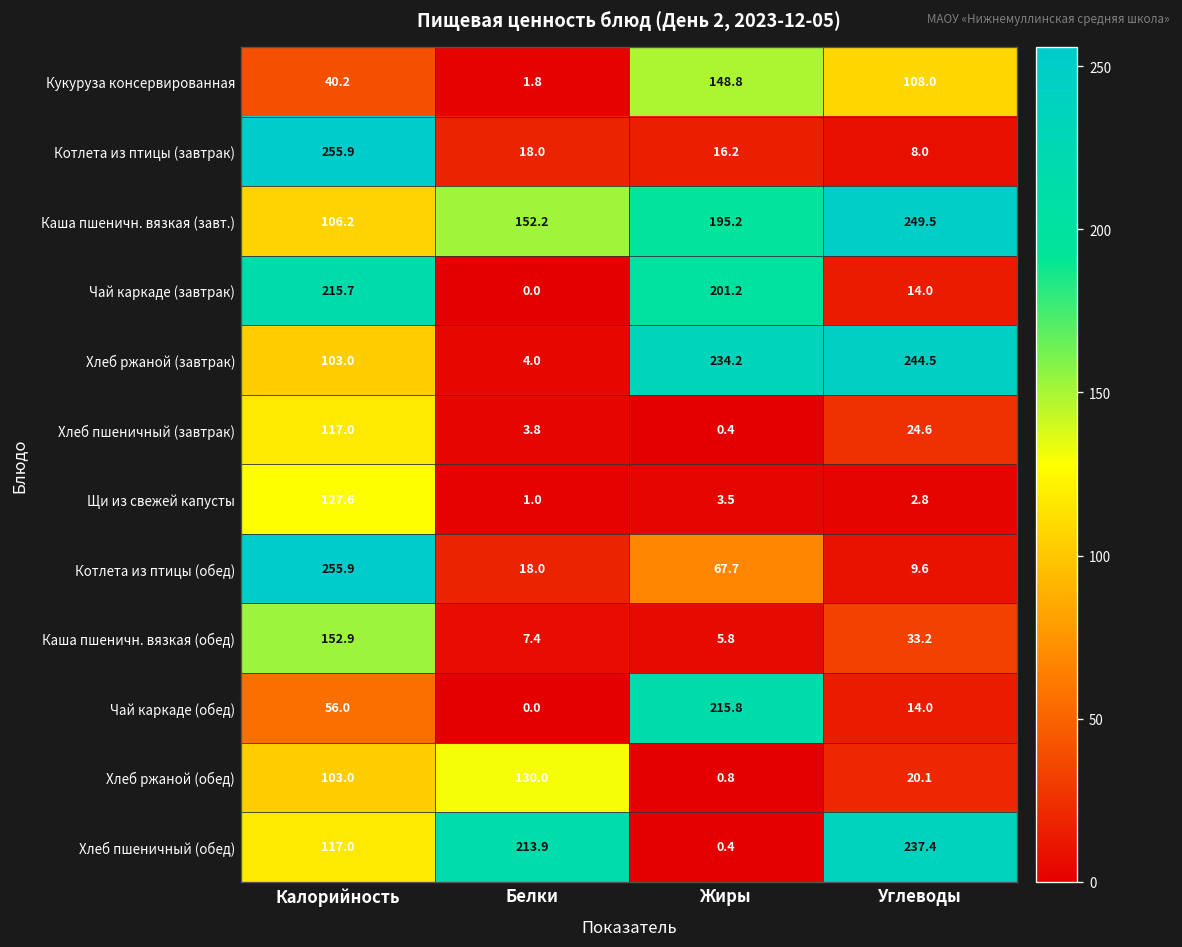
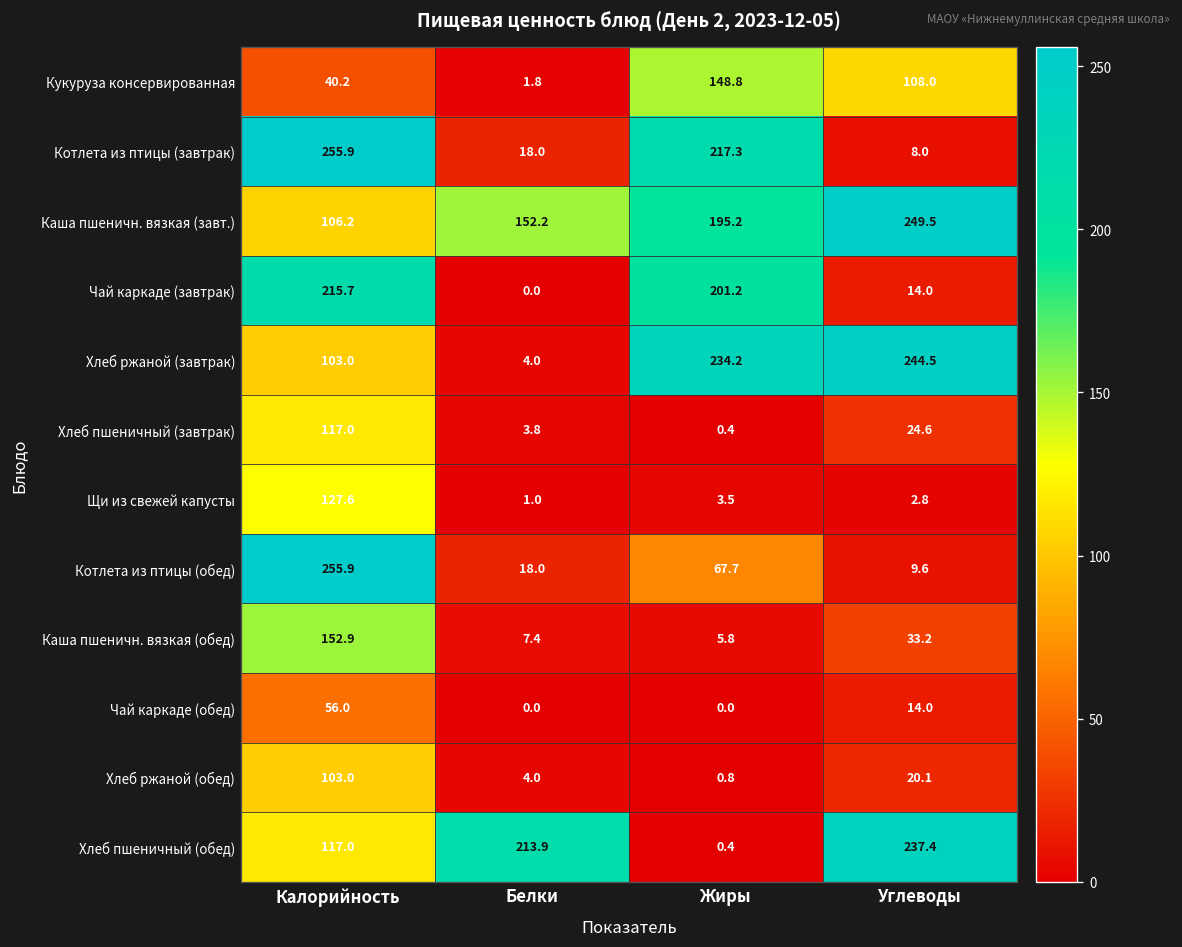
  {
    "Кукуруза консервированная": {
      "Калорийность": 40.2,
      "Белки": 1.8,
      "Жиры": 148.8,
      "Углеводы": 108.0
    },
    "Котлета из птицы (завтрак)": {
      "Калорийность": 255.9,
      "Белки": 18.0,
-     "Жиры": 16.2,
+     "Жиры": 217.3,
      "Углеводы": 8.0
    },
    "Каша пшеничн. вязкая (завт.)": {
      "Калорийность": 106.2,
      "Белки": 152.2,
      "Жиры": 195.2,
      "Углеводы": 249.5
    },
    "Чай каркаде (завтрак)": {
      "Калорийность": 215.7,
      "Белки": 0.0,
      "Жиры": 201.2,
      "Углеводы": 14.0
    },
    "Хлеб ржаной (завтрак)": {
      "Калорийность": 103.0,
      "Белки": 4.0,
      "Жиры": 234.2,
      "Углеводы": 244.5
    },
    "Хлеб пшеничный (завтрак)": {
      "Калорийность": 117.0,
      "Белки": 3.8,
      "Жиры": 0.4,
      "Углеводы": 24.6
    },
    "Щи из свежей капусты": {
      "Калорийность": 127.6,
      "Белки": 1.0,
      "Жиры": 3.5,
      "Углеводы": 2.8
    },
    "Котлета из птицы (обед)": {
      "Калорийность": 255.9,
      "Белки": 18.0,
      "Жиры": 67.7,
      "Углеводы": 9.6
    },
    "Каша пшеничн. вязкая (обед)": {
      "Калорийность": 152.9,
      "Белки": 7.4,
      "Жиры": 5.8,
      "Углеводы": 33.2
    },
    "Чай каркаде (обед)": {
      "Калорийность": 56.0,
      "Белки": 0.0,
-     "Жиры": 215.8,
+     "Жиры": 0.0,
      "Углеводы": 14.0
    },
    "Хлеб ржаной (обед)": {
      "Калорийность": 103.0,
-     "Белки": 130.0,
+     "Белки": 4.0,
      "Жиры": 0.8,
      "Углеводы": 20.1
    },
    "Хлеб пшеничный (обед)": {
      "Калорийность": 117.0,
      "Белки": 213.9,
      "Жиры": 0.4,
      "Углеводы": 237.4
    }
  }
